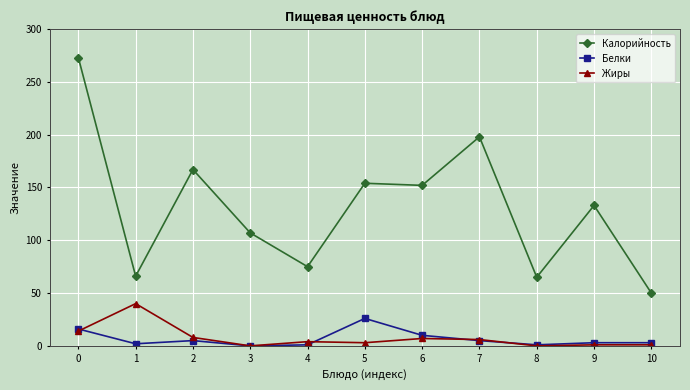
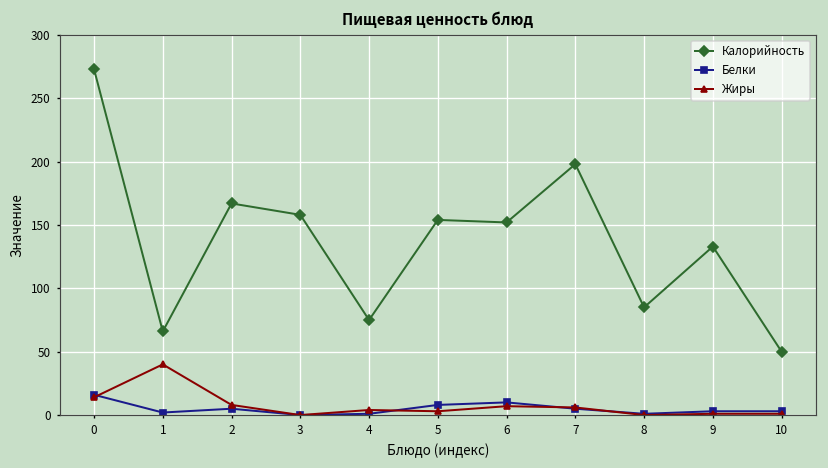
  {
    "Калорийность": {
      "0": 273,
      "1": 66,
      "2": 167,
-     "3": 107,
+     "3": 158,
      "4": 75,
      "5": 154,
      "6": 152,
      "7": 198,
-     "8": 65,
+     "8": 85,
      "9": 133,
      "10": 50
    },
    "Белки": {
      "1": 2,
      "2": 5,
      "4": 1,
-     "5": 26,
+     "5": 8,
      "6": 10
    },
    "Жиры": {
      "1": 40,
      "2": 8,
      "4": 4,
      "5": 3,
      "6": 7
    }
  }
